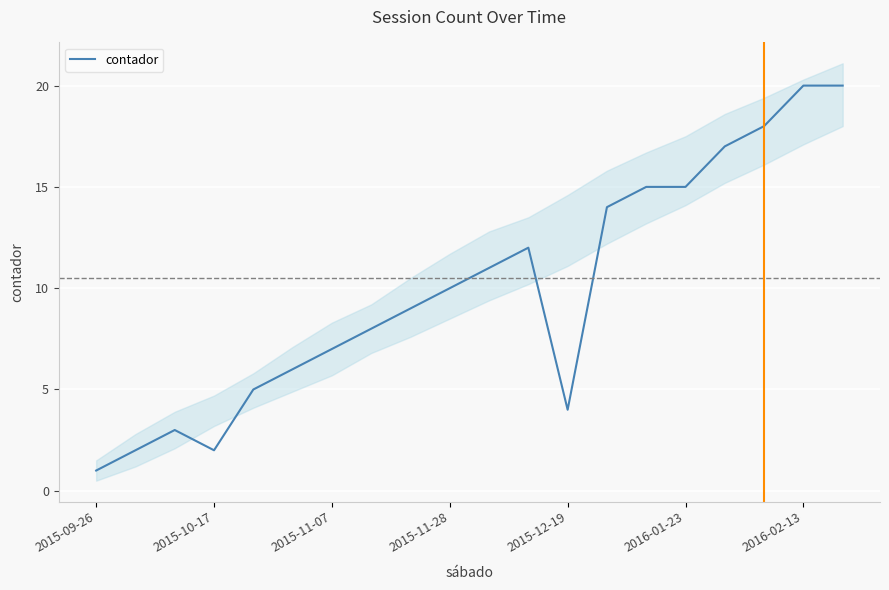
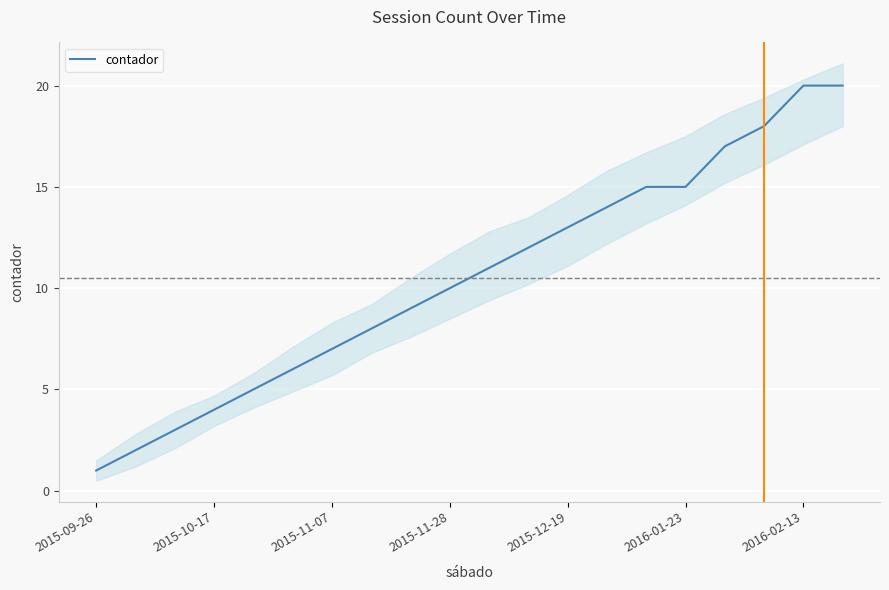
  {
    "contador": {
      "2015-09-26": 1,
-     "2015-10-17": 2,
+     "2015-10-17": 4,
      "2015-11-07": 7,
      "2015-11-28": 10,
-     "2015-12-19": 4,
+     "2015-12-19": 13,
      "2016-01-23": 15,
      "2016-02-13": 20
    }
  }
